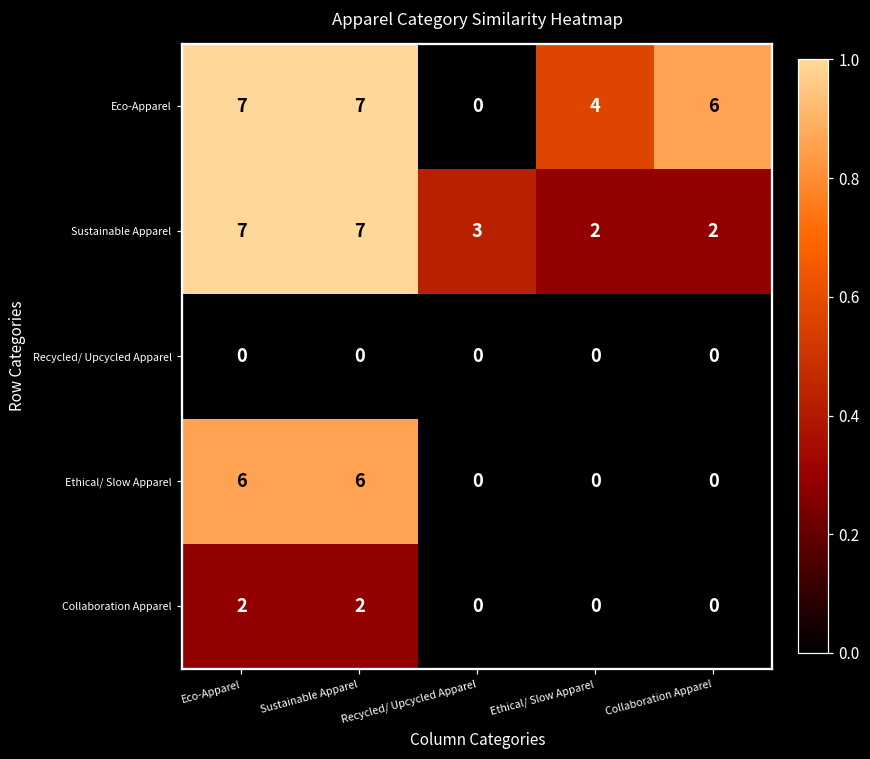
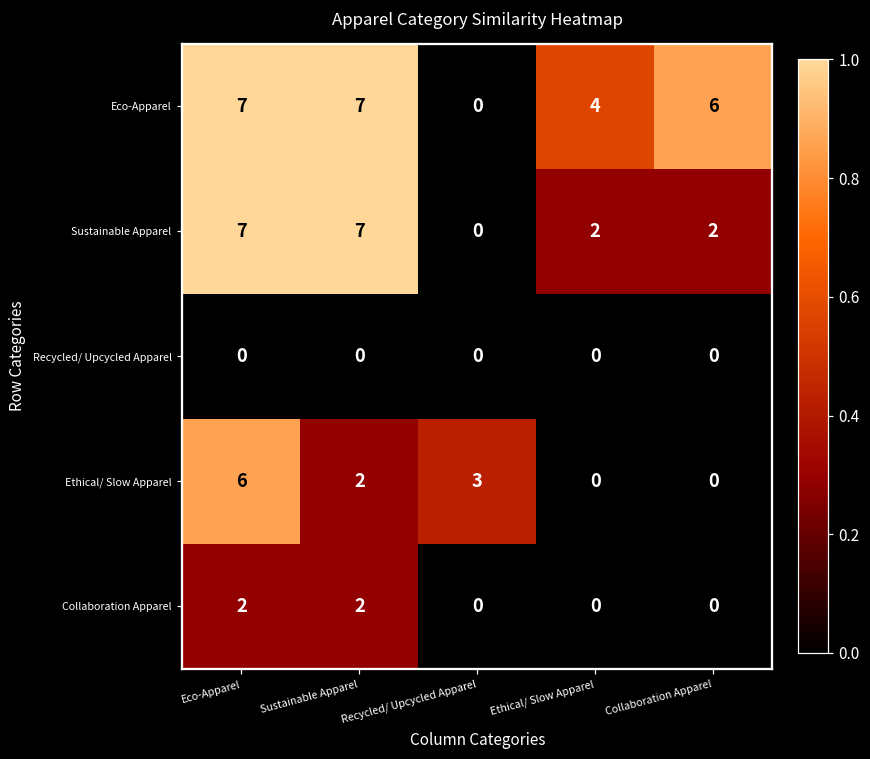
  {
    "Eco-Apparel": {
      "Eco-Apparel": 7,
      "Sustainable Apparel": 7,
      "Recycled/ Upcycled Apparel": 0,
      "Ethical/ Slow Apparel": 4,
      "Collaboration Apparel": 6
    },
    "Sustainable Apparel": {
      "Eco-Apparel": 7,
      "Sustainable Apparel": 7,
-     "Recycled/ Upcycled Apparel": 3,
+     "Recycled/ Upcycled Apparel": 0,
      "Ethical/ Slow Apparel": 2,
      "Collaboration Apparel": 2
    },
    "Recycled/ Upcycled Apparel": {
      "Eco-Apparel": 0,
      "Sustainable Apparel": 0,
      "Recycled/ Upcycled Apparel": 0,
      "Ethical/ Slow Apparel": 0,
      "Collaboration Apparel": 0
    },
    "Ethical/ Slow Apparel": {
      "Eco-Apparel": 6,
-     "Sustainable Apparel": 6,
-     "Recycled/ Upcycled Apparel": 0,
+     "Sustainable Apparel": 2,
+     "Recycled/ Upcycled Apparel": 3,
      "Ethical/ Slow Apparel": 0,
      "Collaboration Apparel": 0
    },
    "Collaboration Apparel": {
      "Eco-Apparel": 2,
      "Sustainable Apparel": 2,
      "Recycled/ Upcycled Apparel": 0,
      "Ethical/ Slow Apparel": 0,
      "Collaboration Apparel": 0
    }
  }
